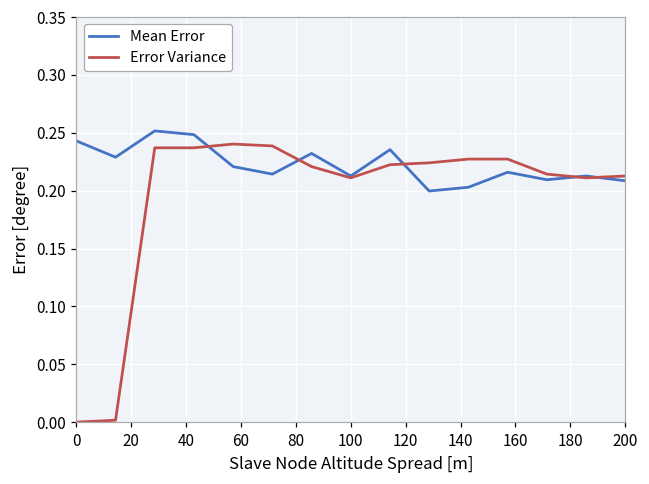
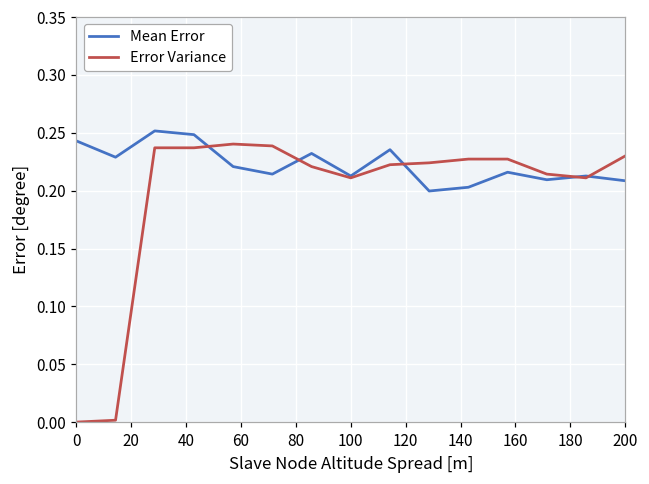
  {
    "Mean Error": {
      "0": 0.243,
      "200": 0.209
    },
    "Error Variance": {
      "0": 0.000,
-     "200": 0.213
+     "200": 0.230
    }
  }
